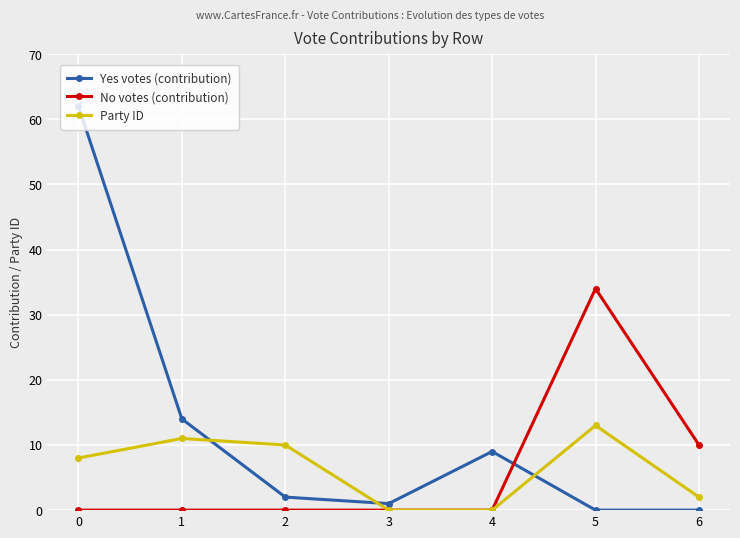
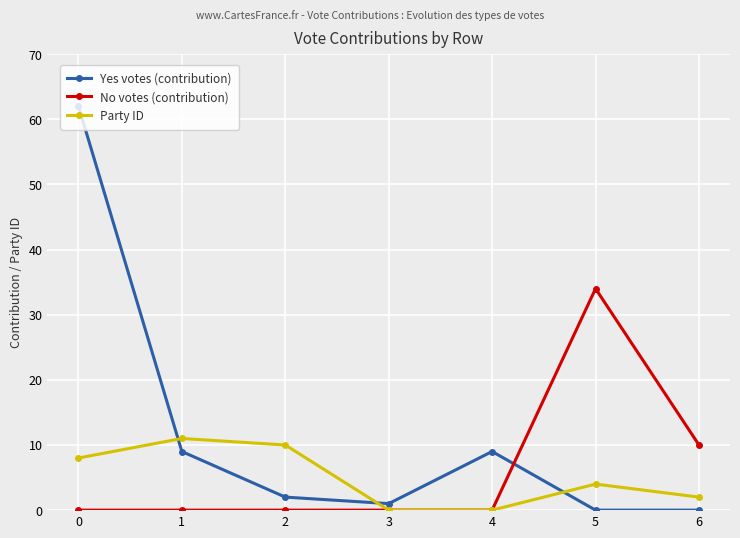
  {
    "Yes votes (contribution)": {
-     "1": 14,
+     "1": 9,
      "2": 2,
      "3": 1,
      "4": 9,
      "5": 0,
      "6": 0
    },
    "No votes (contribution)": {
      "0": 0,
      "1": 0,
      "2": 0,
      "5": 34,
      "6": 10
    },
    "Party ID": {
      "0": 8,
      "1": 11,
      "2": 10,
-     "5": 13,
+     "5": 4,
      "6": 2
    }
  }
